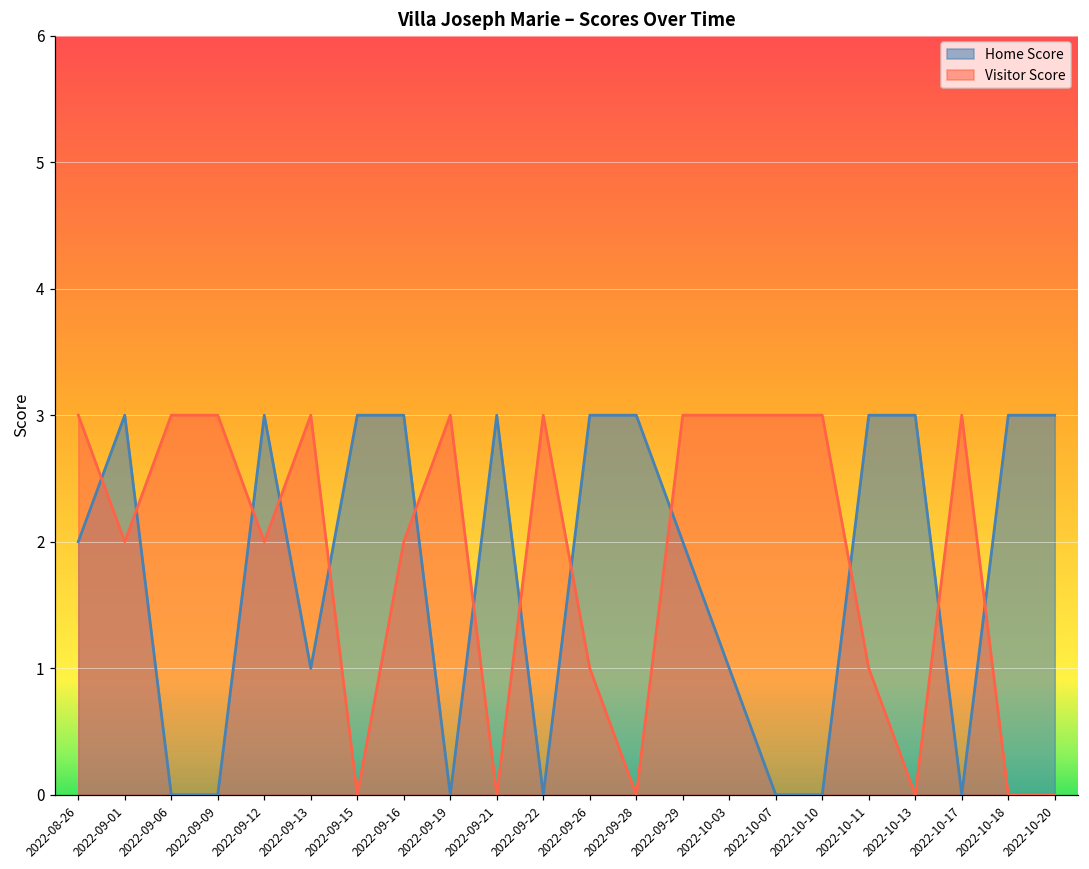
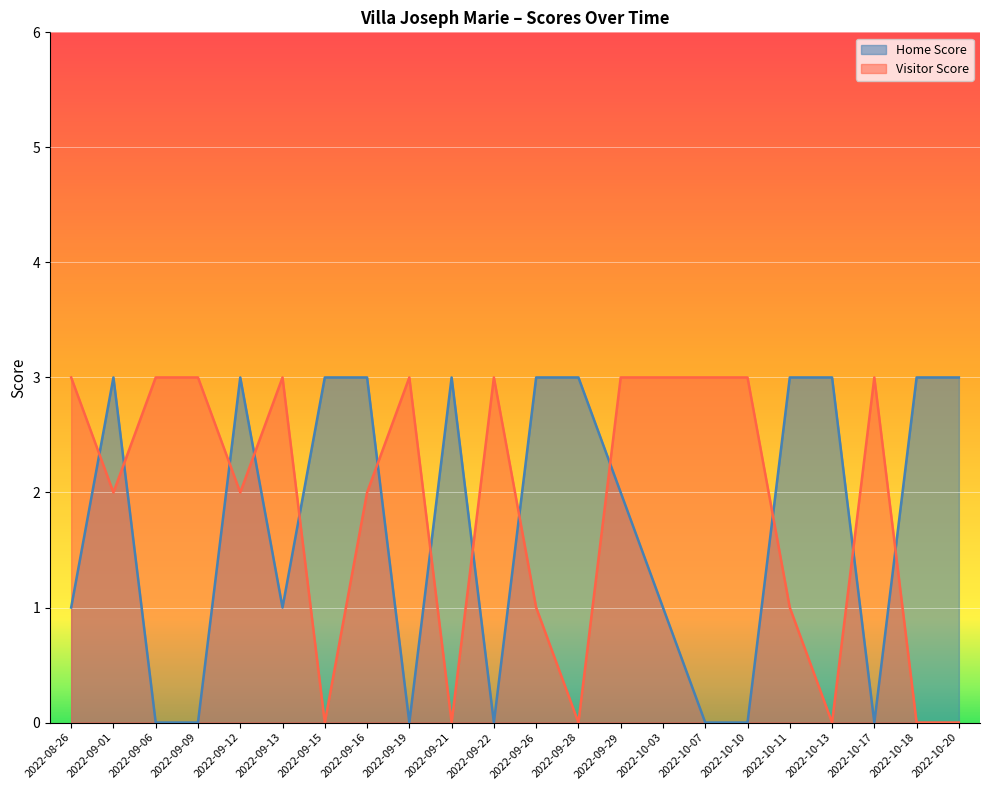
  {
    "Home Score": {
-     "2022-08-26": 2,
+     "2022-08-26": 1,
      "2022-09-01": 3,
      "2022-09-06": 0,
      "2022-09-09": 0,
      "2022-09-12": 3,
      "2022-09-13": 1,
      "2022-09-15": 3,
      "2022-09-16": 3,
      "2022-09-19": 0,
      "2022-09-21": 3,
      "2022-09-22": 0,
      "2022-09-26": 3,
      "2022-09-28": 3,
      "2022-09-29": 2,
      "2022-10-03": 1,
      "2022-10-07": 0,
      "2022-10-10": 0,
      "2022-10-11": 3,
      "2022-10-13": 3,
      "2022-10-17": 0,
      "2022-10-18": 3,
      "2022-10-20": 3
    },
    "Visitor Score": {
      "2022-08-26": 3,
      "2022-09-01": 2,
      "2022-09-06": 3,
      "2022-09-09": 3,
      "2022-09-12": 2,
      "2022-09-13": 3,
      "2022-09-15": 0,
      "2022-09-16": 2,
      "2022-09-19": 3,
      "2022-09-21": 0,
      "2022-09-22": 3,
      "2022-09-26": 1,
      "2022-09-28": 0,
      "2022-09-29": 3,
      "2022-10-03": 3,
      "2022-10-07": 3,
      "2022-10-10": 3,
      "2022-10-11": 1,
      "2022-10-13": 0,
      "2022-10-17": 3,
      "2022-10-18": 0,
      "2022-10-20": 0
    }
  }
